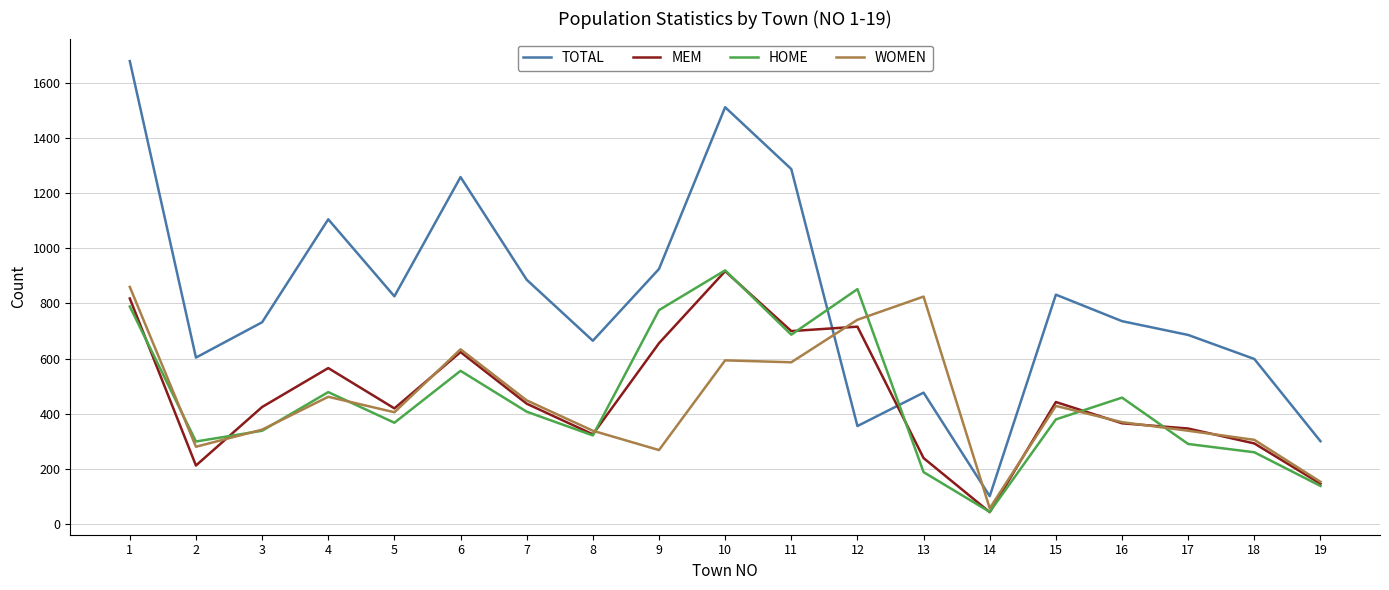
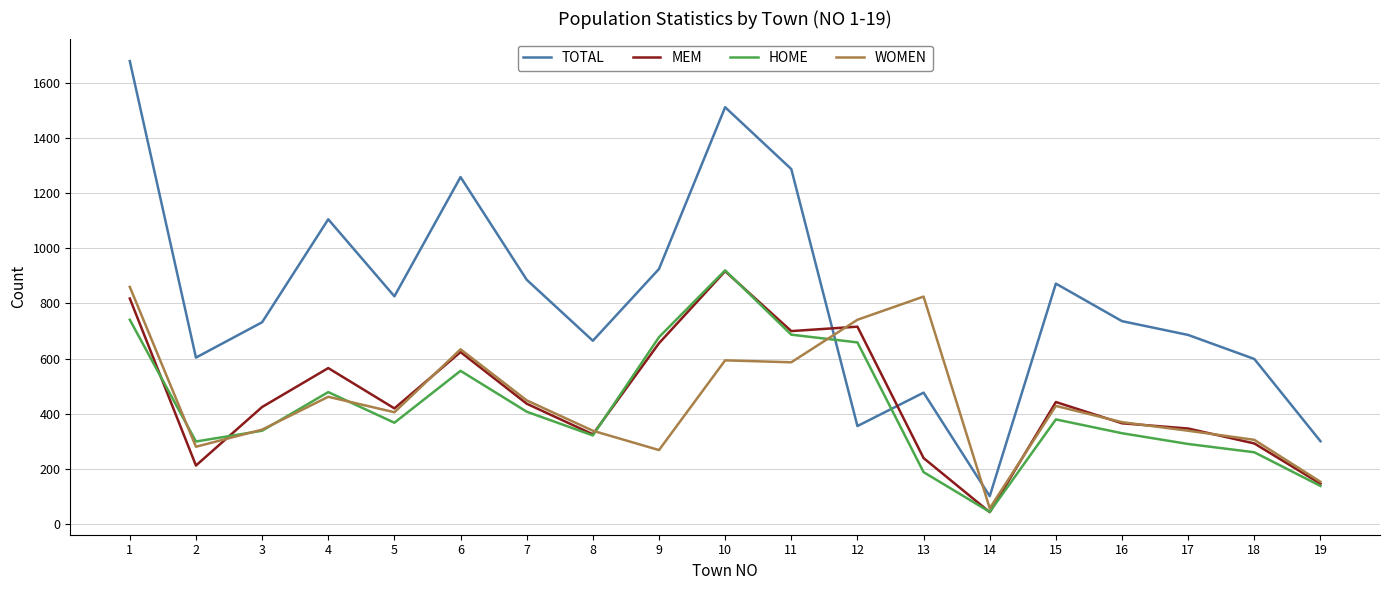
  {
    "TOTAL": {
      "1": 1680,
      "2": 600,
      "3": 730,
      "4": 1110,
      "5": 830,
      "6": 1260,
      "7": 890,
      "8": 670,
      "9": 930,
      "10": 1510,
      "11": 1290,
      "12": 360,
      "13": 480,
      "14": 100,
-     "15": 830,
+     "15": 870,
      "16": 740,
      "17": 690,
      "18": 600,
      "19": 300
    },
    "MEM": {
      "1": 820,
      "2": 210,
      "3": 430,
      "4": 570,
      "5": 420,
      "6": 620,
      "7": 440,
      "9": 660,
      "11": 700,
      "12": 720,
      "13": 240,
      "15": 440,
      "18": 290
    },
    "HOME": {
-     "1": 790,
+     "1": 740,
      "2": 300,
      "4": 480,
      "5": 370,
      "6": 560,
      "7": 410,
-     "9": 780,
+     "9": 680,
      "11": 690,
-     "12": 850,
+     "12": 660,
      "13": 190,
      "15": 380,
-     "16": 460,
+     "16": 330,
      "17": 290,
      "18": 260
    },
    "WOMEN": {
      "1": 860,
      "2": 280,
      "4": 460,
      "5": 410,
      "6": 630,
      "7": 450,
      "8": 340,
      "9": 270,
      "10": 590,
      "11": 590,
      "12": 740,
      "13": 830,
      "14": 60,
      "15": 430,
      "18": 310
    }
  }
